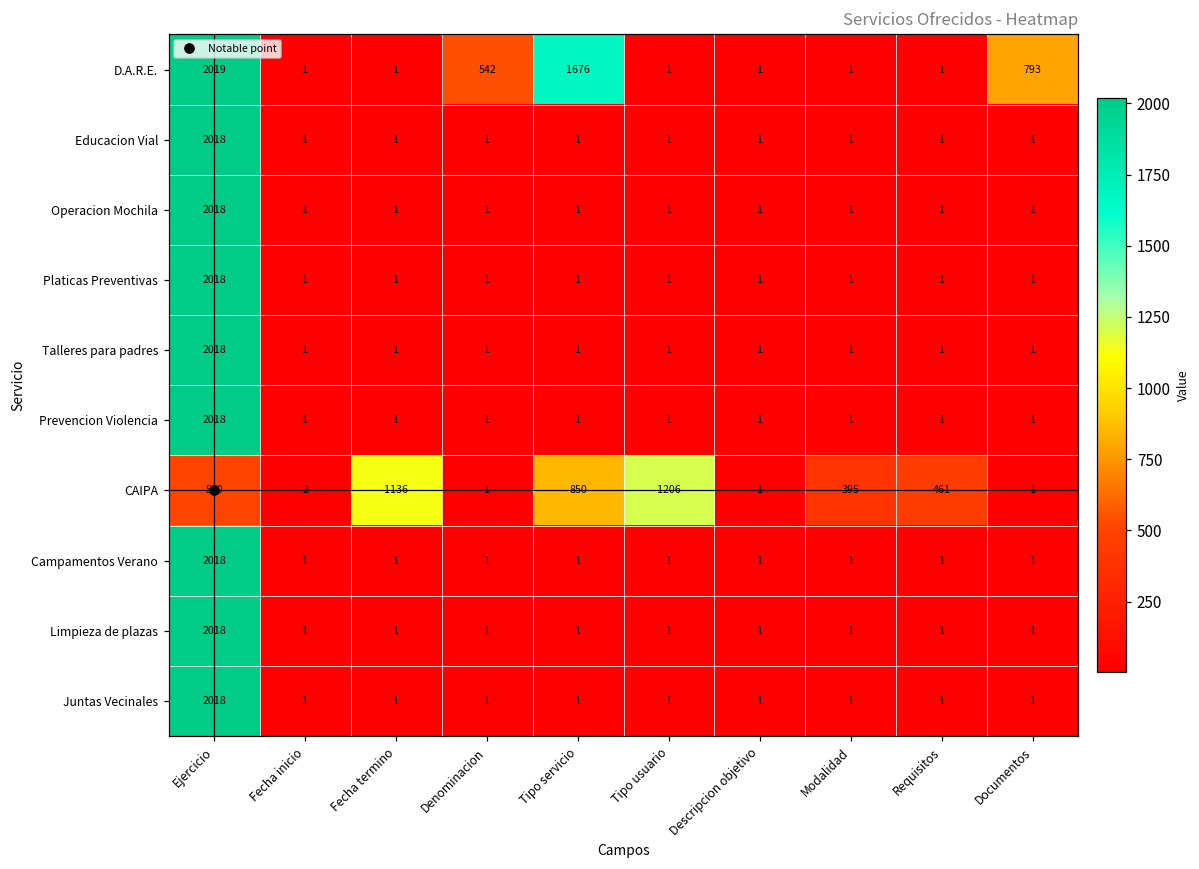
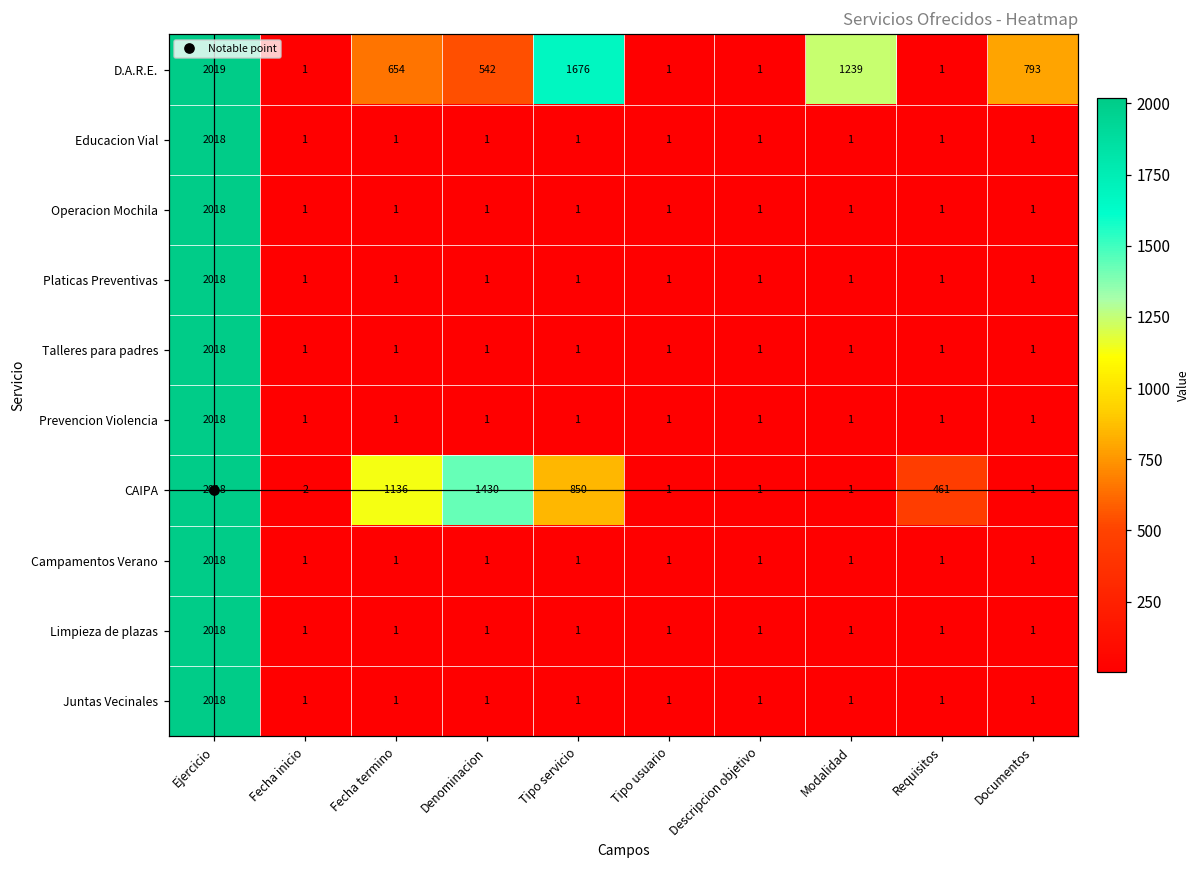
  {
    "D.A.R.E.": {
      "Ejercicio": 2019,
      "Fecha inicio": 1,
-     "Fecha termino": 1,
+     "Fecha termino": 654,
      "Denominacion": 542,
      "Tipo servicio": 1676,
      "Tipo usuario": 1,
      "Descripcion objetivo": 1,
-     "Modalidad": 1,
+     "Modalidad": 1239,
      "Requisitos": 1,
      "Documentos": 793
    },
    "Educacion Vial": {
      "Ejercicio": 2018,
      "Fecha inicio": 1,
      "Fecha termino": 1,
      "Denominacion": 1,
      "Tipo servicio": 1,
      "Tipo usuario": 1,
      "Descripcion objetivo": 1,
      "Modalidad": 1,
      "Requisitos": 1,
      "Documentos": 1
    },
    "Operacion Mochila": {
      "Ejercicio": 2018,
      "Fecha inicio": 1,
      "Fecha termino": 1,
      "Denominacion": 1,
      "Tipo servicio": 1,
      "Tipo usuario": 1,
      "Descripcion objetivo": 1,
      "Modalidad": 1,
      "Requisitos": 1,
      "Documentos": 1
    },
    "Platicas Preventivas": {
      "Ejercicio": 2018,
      "Fecha inicio": 1,
      "Fecha termino": 1,
      "Denominacion": 1,
      "Tipo servicio": 1,
      "Tipo usuario": 1,
      "Descripcion objetivo": 1,
      "Modalidad": 1,
      "Requisitos": 1,
      "Documentos": 1
    },
    "Talleres para padres": {
      "Ejercicio": 2018,
      "Fecha inicio": 1,
      "Fecha termino": 1,
      "Denominacion": 1,
      "Tipo servicio": 1,
      "Tipo usuario": 1,
      "Descripcion objetivo": 1,
      "Modalidad": 1,
      "Requisitos": 1,
      "Documentos": 1
    },
    "Prevencion Violencia": {
      "Ejercicio": 2018,
      "Fecha inicio": 1,
      "Fecha termino": 1,
      "Denominacion": 1,
      "Tipo servicio": 1,
      "Tipo usuario": 1,
      "Descripcion objetivo": 1,
      "Modalidad": 1,
      "Requisitos": 1,
      "Documentos": 1
    },
    "CAIPA": {
-     "Ejercicio": 500,
+     "Ejercicio": 2018,
      "Fecha inicio": 2,
      "Fecha termino": 1136,
-     "Denominacion": 1,
+     "Denominacion": 1430,
      "Tipo servicio": 850,
-     "Tipo usuario": 1206,
+     "Tipo usuario": 1,
      "Descripcion objetivo": 1,
-     "Modalidad": 395,
+     "Modalidad": 1,
      "Requisitos": 461,
      "Documentos": 1
    },
    "Campamentos Verano": {
      "Ejercicio": 2018,
      "Fecha inicio": 1,
      "Fecha termino": 1,
      "Denominacion": 1,
      "Tipo servicio": 1,
      "Tipo usuario": 1,
      "Descripcion objetivo": 1,
      "Modalidad": 1,
      "Requisitos": 1,
      "Documentos": 1
    },
    "Limpieza de plazas": {
      "Ejercicio": 2018,
      "Fecha inicio": 1,
      "Fecha termino": 1,
      "Denominacion": 1,
      "Tipo servicio": 1,
      "Tipo usuario": 1,
      "Descripcion objetivo": 1,
      "Modalidad": 1,
      "Requisitos": 1,
      "Documentos": 1
    },
    "Juntas Vecinales": {
      "Ejercicio": 2018,
      "Fecha inicio": 1,
      "Fecha termino": 1,
      "Denominacion": 1,
      "Tipo servicio": 1,
      "Tipo usuario": 1,
      "Descripcion objetivo": 1,
      "Modalidad": 1,
      "Requisitos": 1,
      "Documentos": 1
    }
  }
